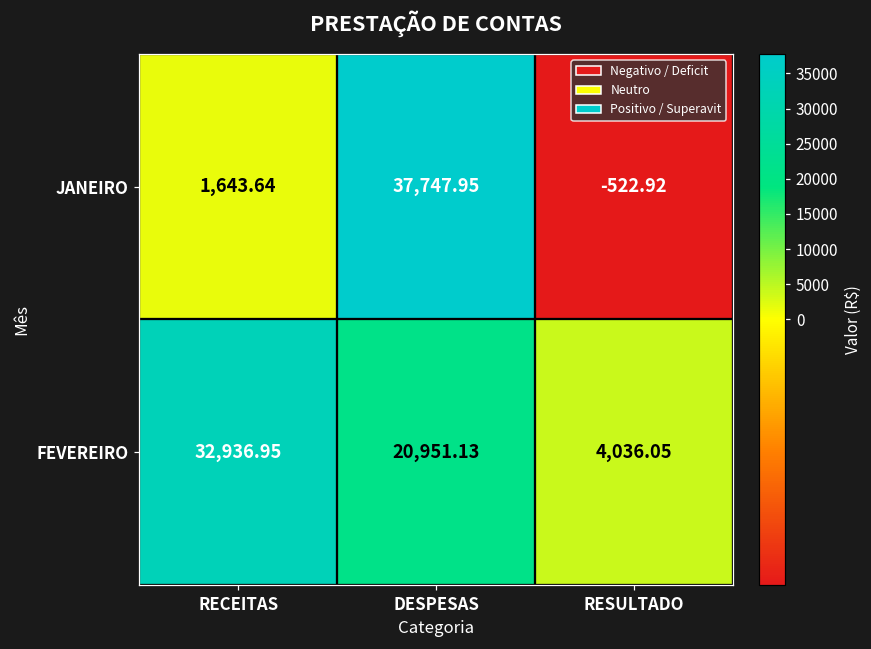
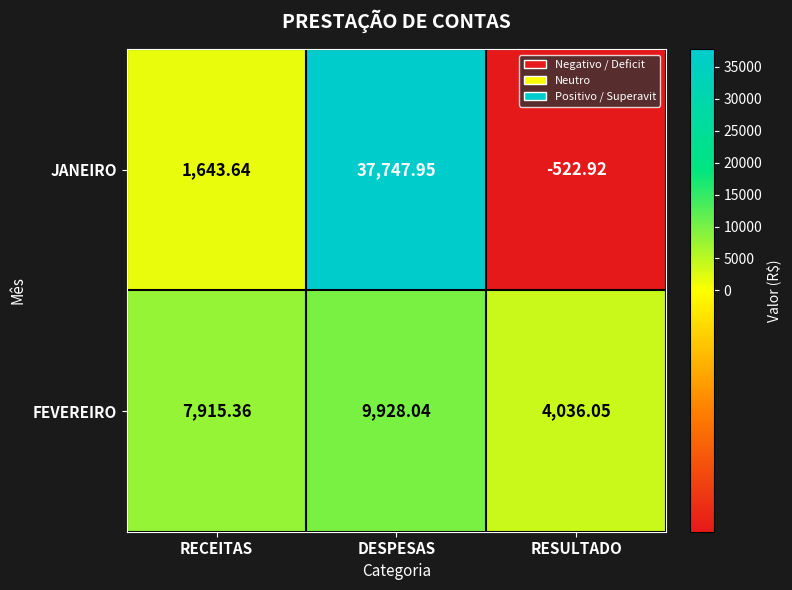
  {
    "JANEIRO": {
      "RECEITAS": "1,643.64",
      "DESPESAS": "37,747.95",
      "RESULTADO": "-522.92"
    },
    "FEVEREIRO": {
-     "RECEITAS": "32,936.95",
-     "DESPESAS": "20,951.13",
+     "RECEITAS": "7,915.36",
+     "DESPESAS": "9,928.04",
      "RESULTADO": "4,036.05"
    }
  }
